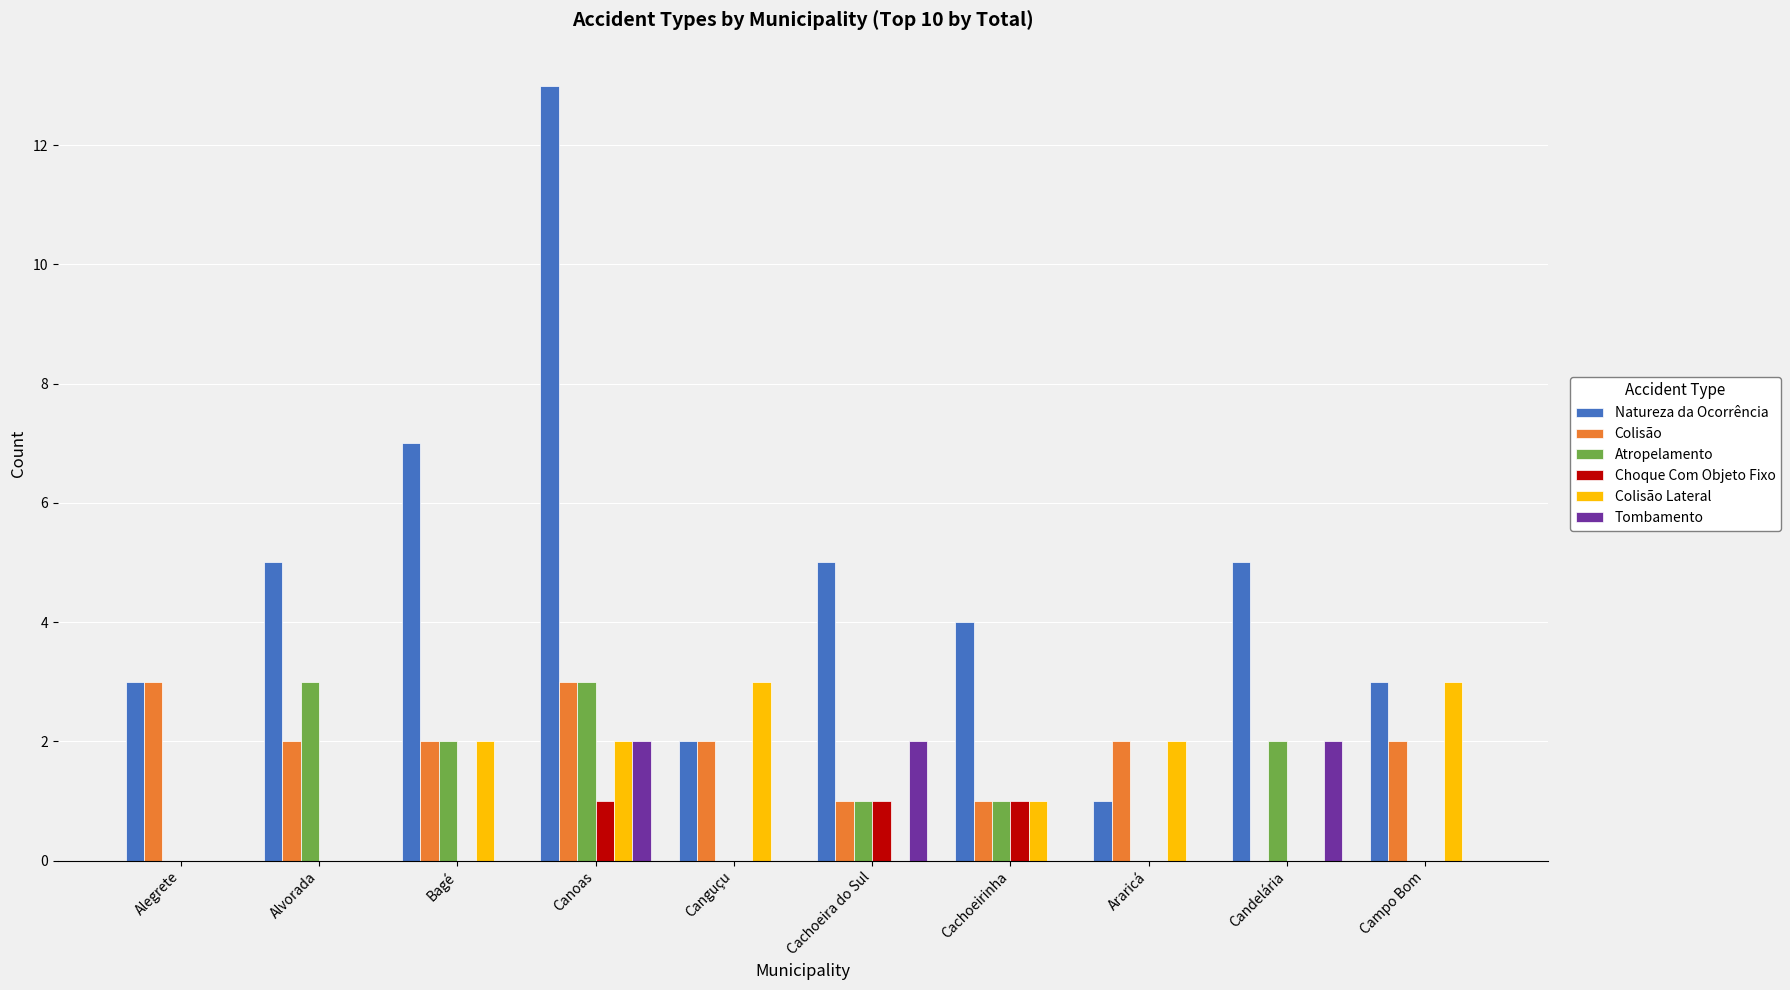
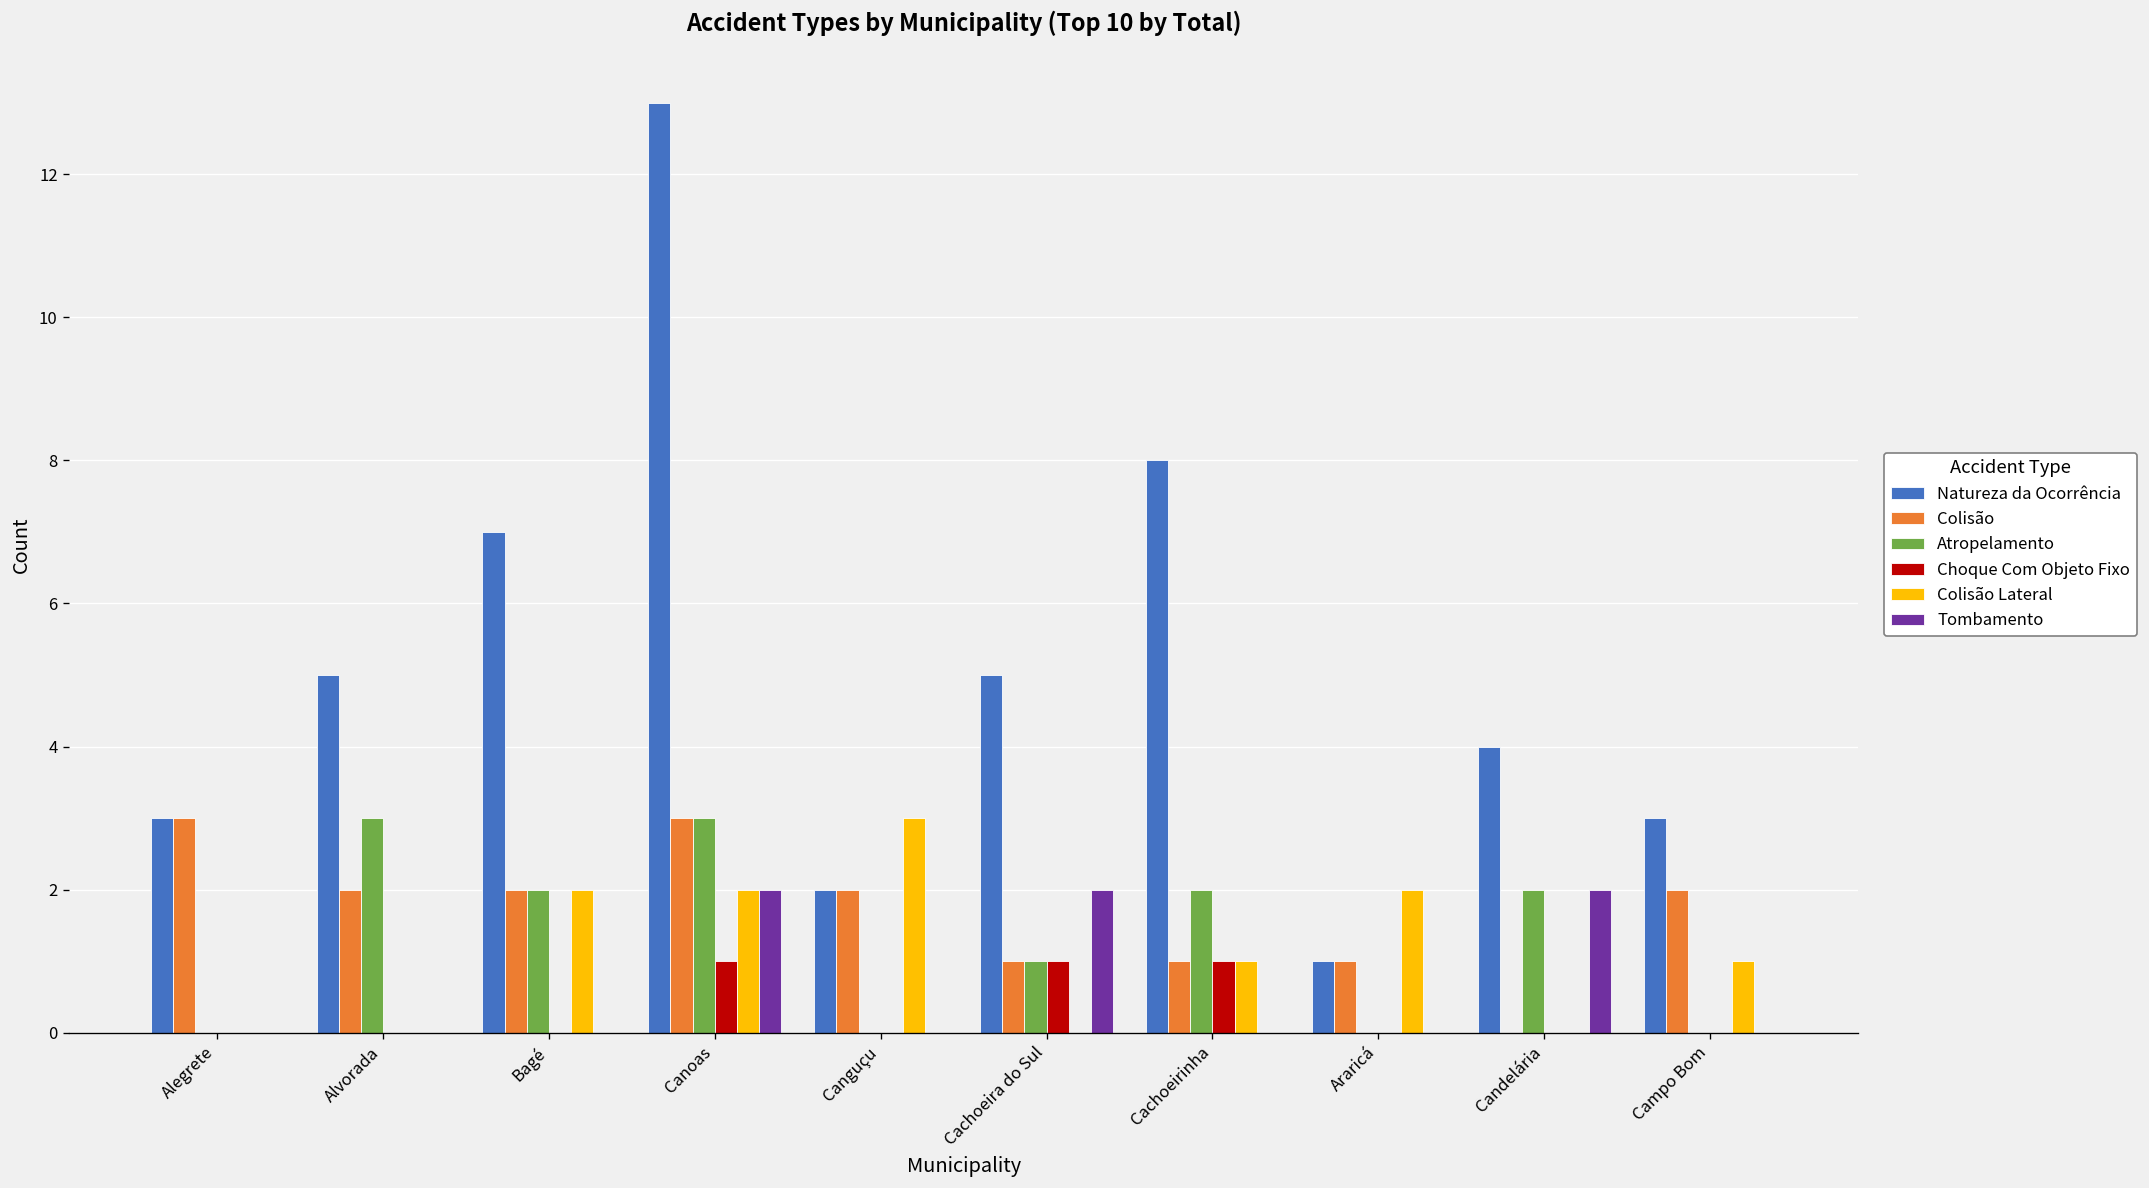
  {
    "Natureza da Ocorrência": {
      "Alegrete": 3,
      "Alvorada": 5,
      "Bagé": 7,
      "Canoas": 13,
      "Canguçu": 2,
      "Cachoeira do Sul": 5,
-     "Cachoeirinha": 4,
+     "Cachoeirinha": 8,
      "Araricá": 1,
-     "Candelária": 5,
+     "Candelária": 4,
      "Campo Bom": 3
    },
    "Colisão": {
      "Alegrete": 3,
      "Alvorada": 2,
      "Bagé": 2,
      "Canoas": 3,
      "Canguçu": 2,
      "Cachoeira do Sul": 1,
      "Cachoeirinha": 1,
-     "Araricá": 2,
+     "Araricá": 1,
      "Candelária": 0,
      "Campo Bom": 2
    },
    "Atropelamento": {
      "Alegrete": 0,
      "Alvorada": 3,
      "Bagé": 2,
      "Canoas": 3,
      "Canguçu": 0,
      "Cachoeira do Sul": 1,
-     "Cachoeirinha": 1,
+     "Cachoeirinha": 2,
      "Araricá": 0,
      "Candelária": 2,
      "Campo Bom": 0
    },
    "Choque Com Objeto Fixo": {
      "Alegrete": 0,
      "Alvorada": 0,
      "Bagé": 0,
      "Canoas": 1,
      "Canguçu": 0,
      "Cachoeira do Sul": 1,
      "Cachoeirinha": 1,
      "Araricá": 0,
      "Candelária": 0,
      "Campo Bom": 0
    },
    "Colisão Lateral": {
      "Alegrete": 0,
      "Alvorada": 0,
      "Bagé": 2,
      "Canoas": 2,
      "Canguçu": 3,
      "Cachoeira do Sul": 0,
      "Cachoeirinha": 1,
      "Araricá": 2,
      "Candelária": 0,
-     "Campo Bom": 3
+     "Campo Bom": 1
    },
    "Tombamento": {
      "Alegrete": 0,
      "Alvorada": 0,
      "Bagé": 0,
      "Canoas": 2,
      "Canguçu": 0,
      "Cachoeira do Sul": 2,
      "Cachoeirinha": 0,
      "Araricá": 0,
      "Candelária": 2,
      "Campo Bom": 0
    }
  }
